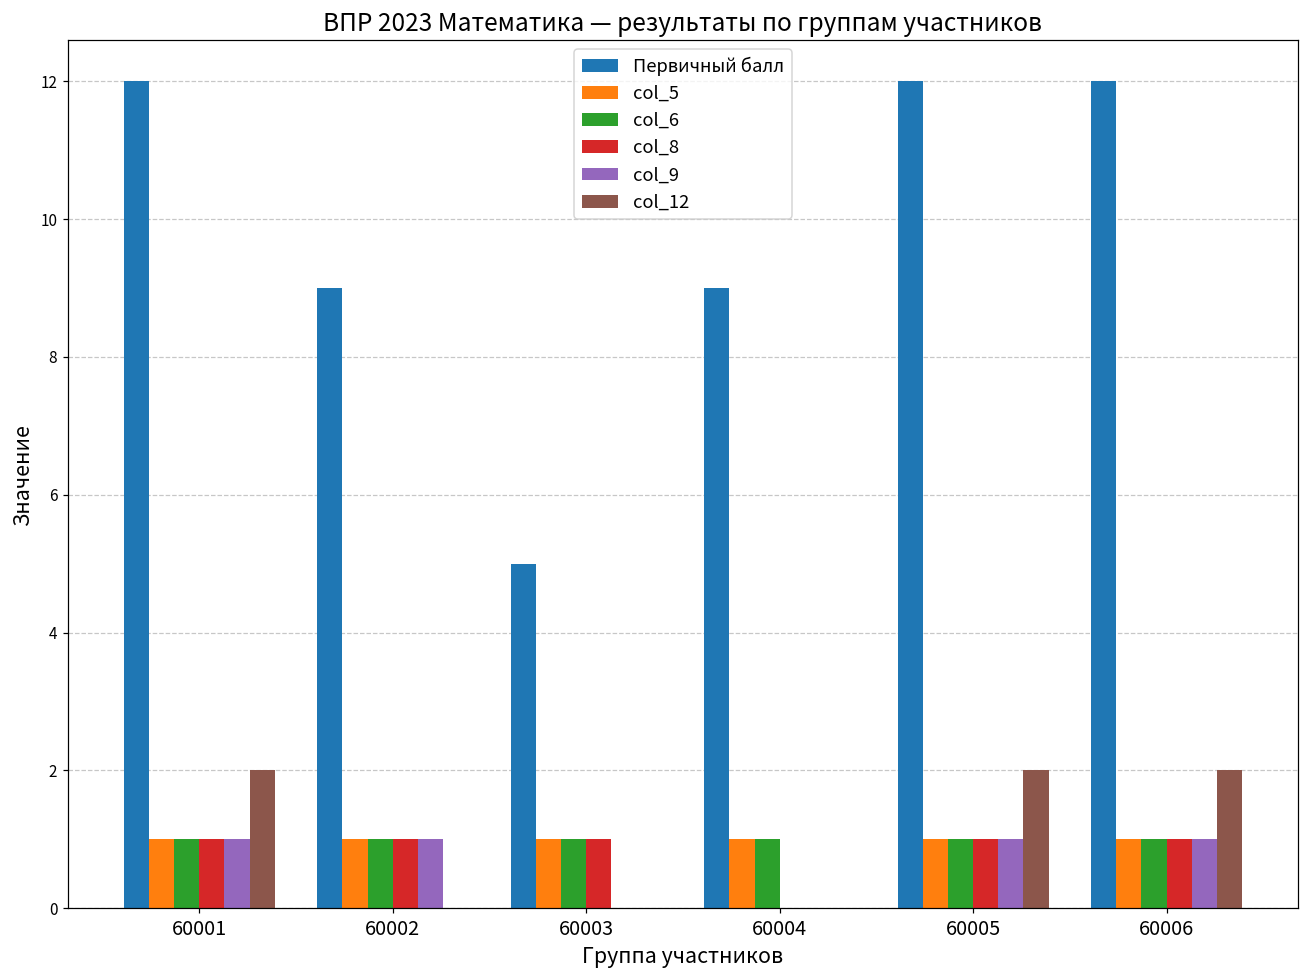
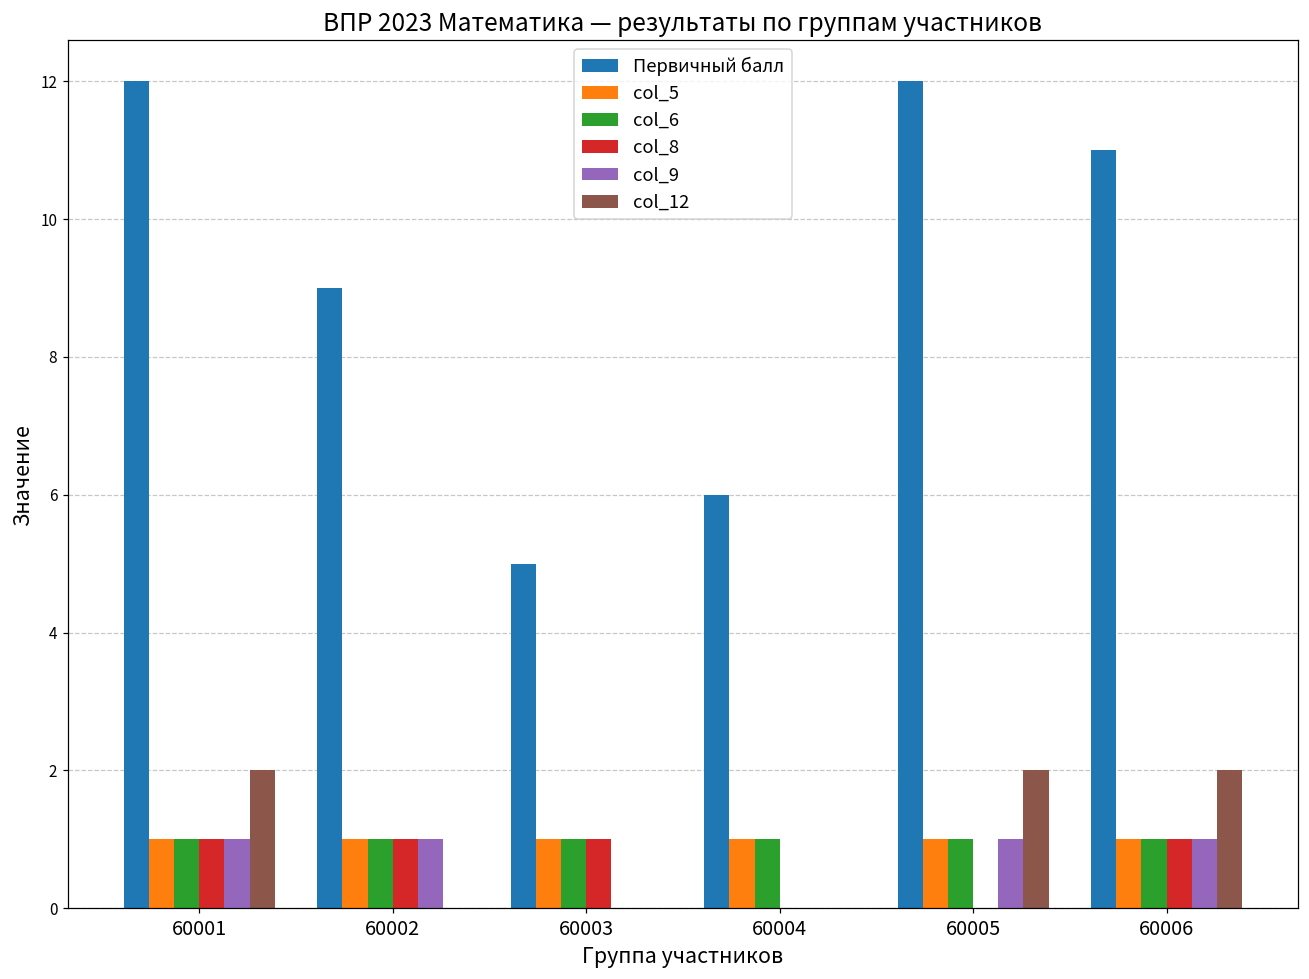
  {
    "Первичный балл": {
      "60001": 12,
      "60002": 9,
      "60003": 5,
-     "60004": 9,
+     "60004": 6,
      "60005": 12,
-     "60006": 12
+     "60006": 11
    },
    "col_5": {
      "60001": 1,
      "60002": 1,
      "60003": 1,
      "60004": 1,
      "60005": 1,
      "60006": 1
    },
    "col_6": {
      "60001": 1,
      "60002": 1,
      "60003": 1,
      "60004": 1,
      "60005": 1,
      "60006": 1
    },
    "col_8": {
      "60001": 1,
      "60002": 1,
      "60003": 1,
      "60004": 0,
-     "60005": 1,
+     "60005": 0,
      "60006": 1
    },
    "col_9": {
      "60001": 1,
      "60002": 1,
      "60003": 0,
      "60004": 0,
      "60005": 1,
      "60006": 1
    },
    "col_12": {
      "60001": 2,
      "60002": 0,
      "60003": 0,
      "60004": 0,
      "60005": 2,
      "60006": 2
    }
  }
